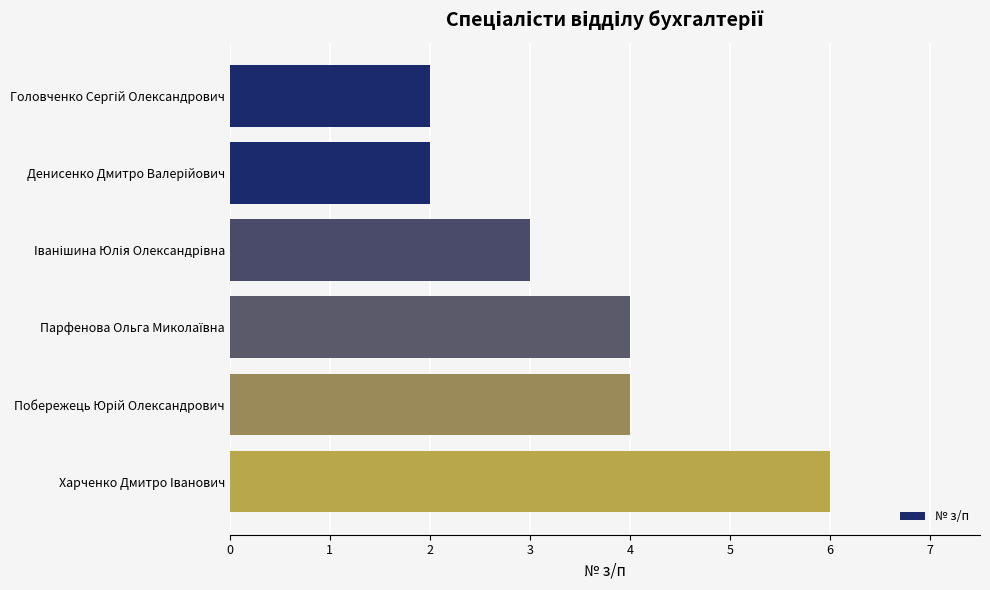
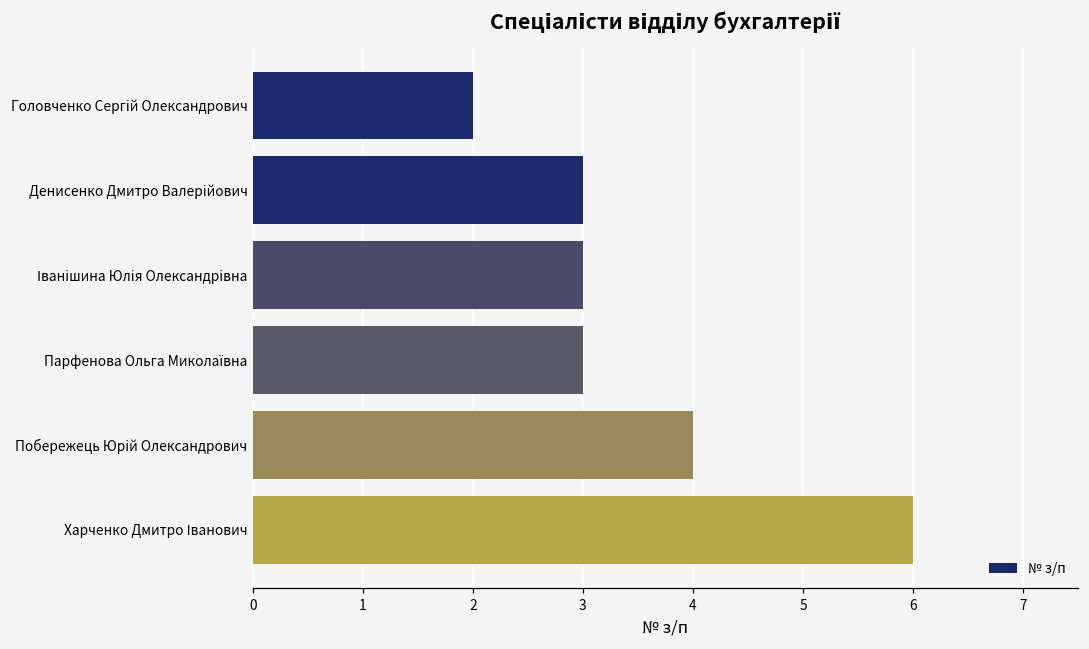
  {
    "Головченко Сергій Олександрович": 2,
-   "Денисенко Дмитро Валерійович": 2,
+   "Денисенко Дмитро Валерійович": 3,
    "Іванішина Юлія Олександрівна": 3,
-   "Парфенова Ольга Миколаївна": 4,
+   "Парфенова Ольга Миколаївна": 3,
    "Побережець Юрій Олександрович": 4,
    "Харченко Дмитро Іванович": 6
  }
